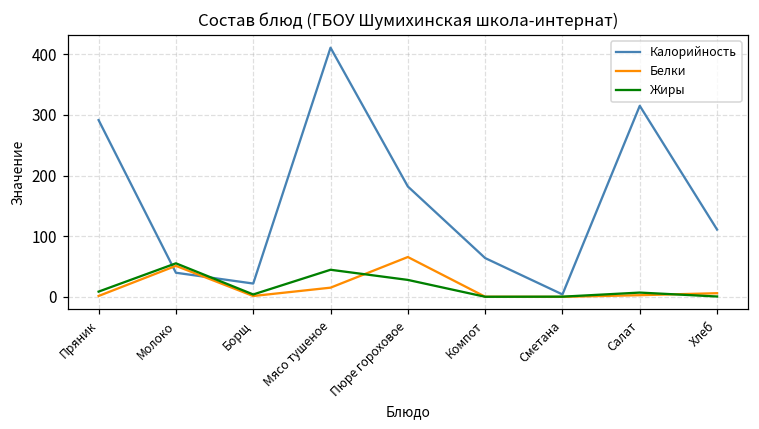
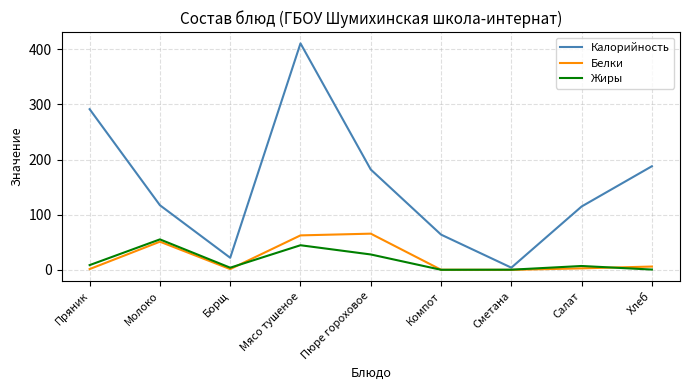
  {
    "Калорийность": {
      "Пряник": 290,
-     "Молоко": 40,
+     "Молоко": 120,
      "Борщ": 20,
      "Мясо тушеное": 410,
      "Пюре гороховое": 180,
      "Компот": 60,
-     "Салат": 320,
-     "Хлеб": 110
+     "Салат": 120,
+     "Хлеб": 190
    },
    "Белки": {
      "Пряник": 0,
-     "Мясо тушеное": 20,
+     "Мясо тушеное": 60,
      "Пюре гороховое": 70,
      "Хлеб": 10
    },
    "Жиры": {
      "Пряник": 10,
      "Мясо тушеное": 40,
      "Пюре гороховое": 30,
      "Хлеб": 0
    }
  }
